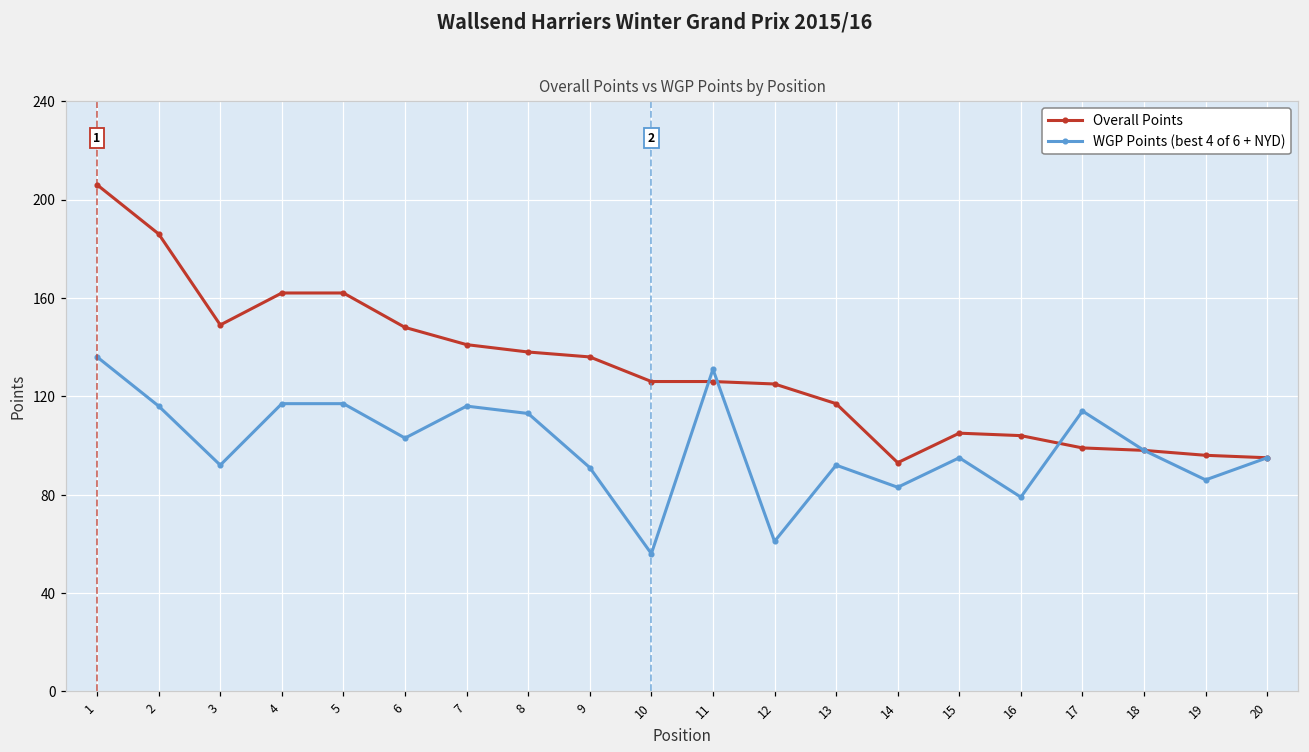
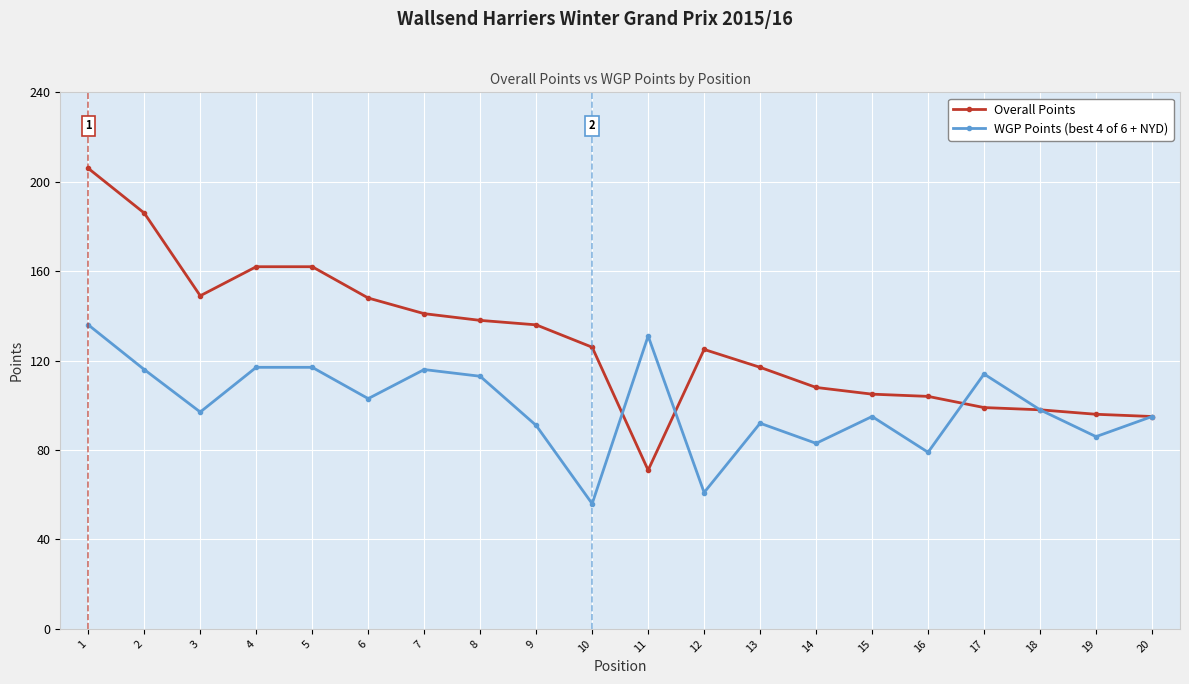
  {
    "Overall Points": {
      "1": 206,
      "2": 186,
      "3": 149,
      "4": 162,
      "5": 162,
      "6": 148,
      "7": 141,
      "8": 138,
      "9": 136,
      "10": 126,
-     "11": 126,
+     "11": 71,
      "12": 125,
      "13": 117,
-     "14": 93,
+     "14": 108,
      "15": 105,
      "16": 104,
      "17": 99,
      "19": 96
    },
    "WGP Points (best 4 of 6 + NYD)": {
      "1": 136,
      "2": 116,
-     "3": 92,
+     "3": 97,
      "4": 117,
      "5": 117,
      "6": 103,
      "7": 116,
      "8": 113,
      "9": 91,
      "10": 56,
      "11": 131,
      "12": 61,
      "13": 92,
      "14": 83,
      "15": 95,
      "16": 79,
      "17": 114,
      "19": 86
    }
  }
